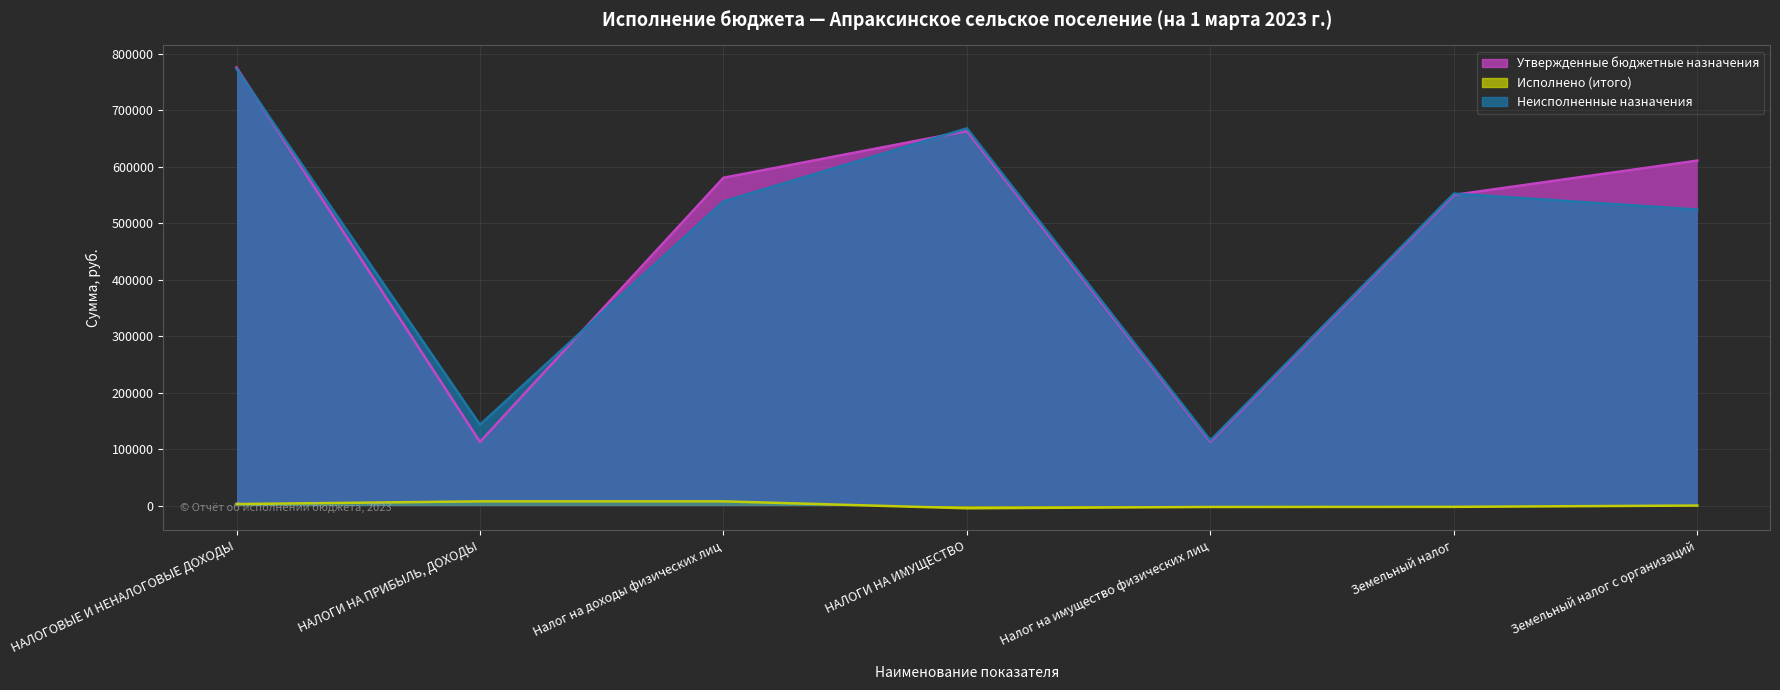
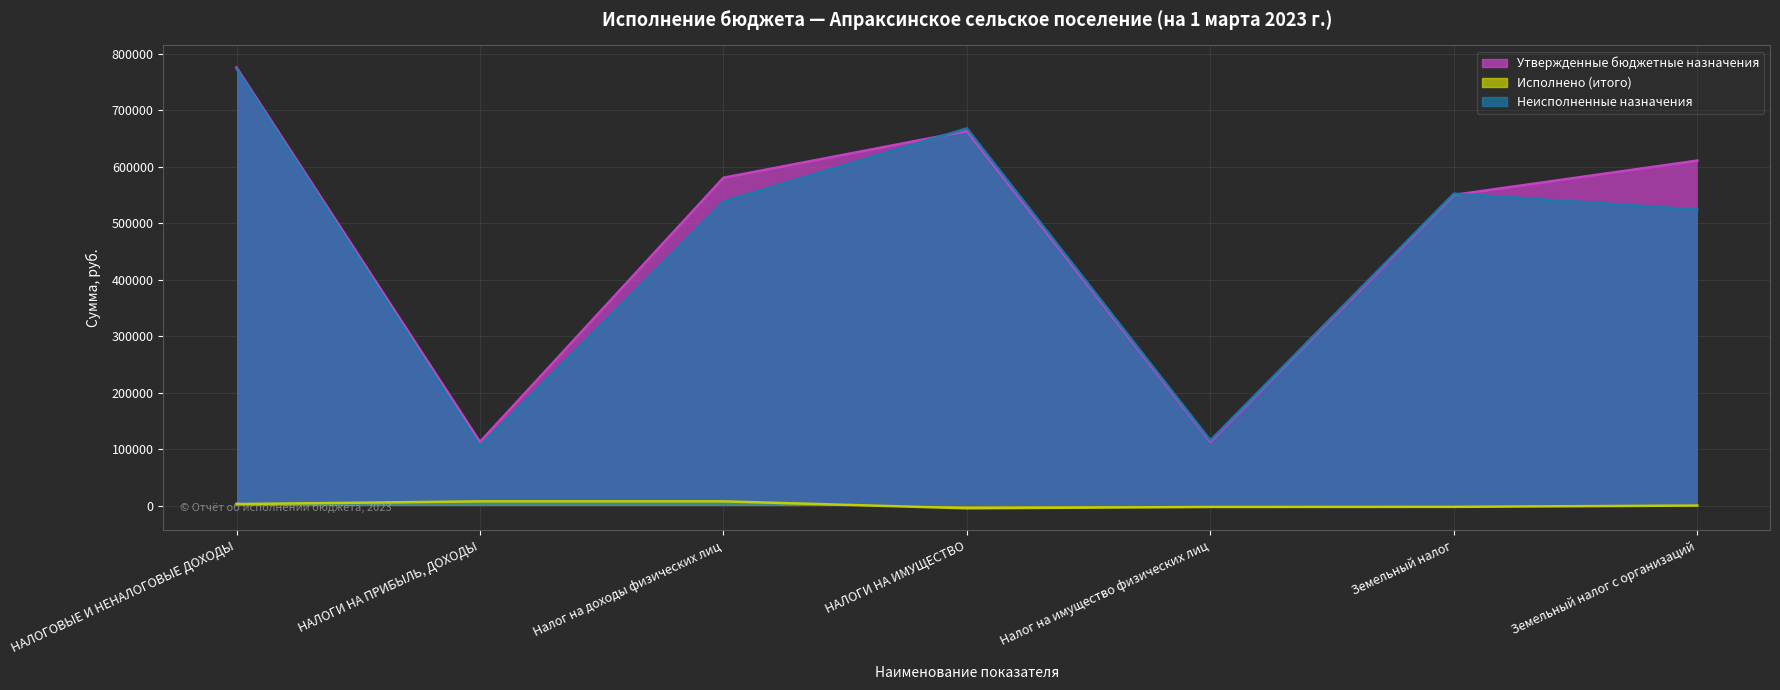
  {
    "Утвержденные бюджетные назначения": {
      "НАЛОГИ НА ПРИБЫЛЬ, ДОХОДЫ": 110000,
      "Налог на доходы физических лиц": 580000,
      "НАЛОГИ НА ИМУЩЕСТВО": 660000,
      "Земельный налог с организаций": 610000
    },
    "Неисполненные назначения": {
-     "НАЛОГИ НА ПРИБЫЛЬ, ДОХОДЫ": 140000,
+     "НАЛОГИ НА ПРИБЫЛЬ, ДОХОДЫ": 110000,
      "Налог на доходы физических лиц": 540000,
      "НАЛОГИ НА ИМУЩЕСТВО": 670000,
      "Земельный налог с организаций": 520000
    }
  }
